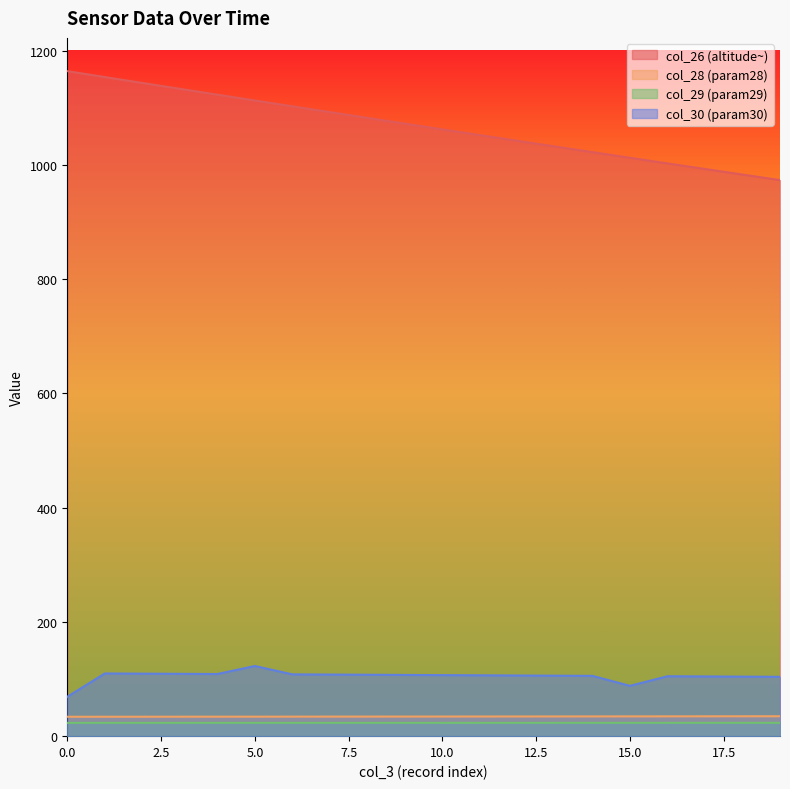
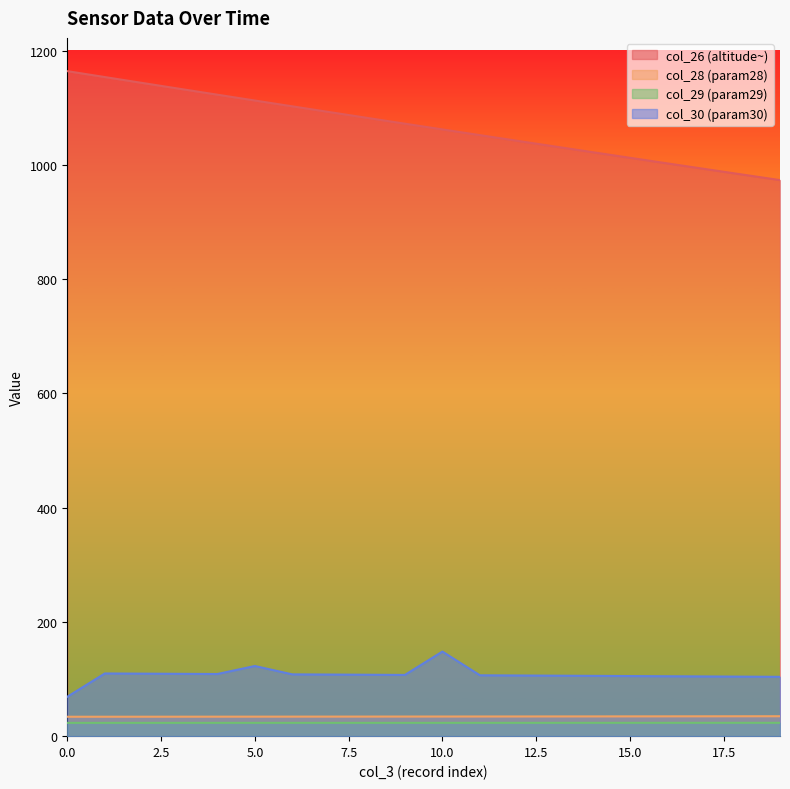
  {
    "col_29 (param29)": {
      "0.0": 20,
      "5.0": 20,
      "10.0": 20,
      "15.0": 20
    },
    "col_30 (param30)": {
      "0.0": 70,
      "5.0": 120,
-     "10.0": 110,
-     "15.0": 90
+     "10.0": 150,
+     "15.0": 110
    }
  }
